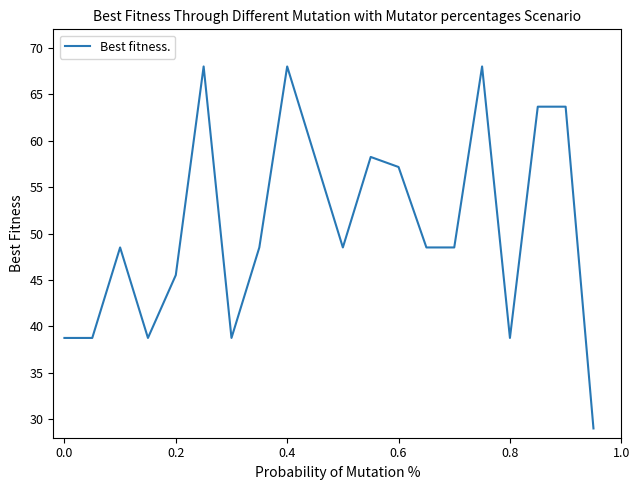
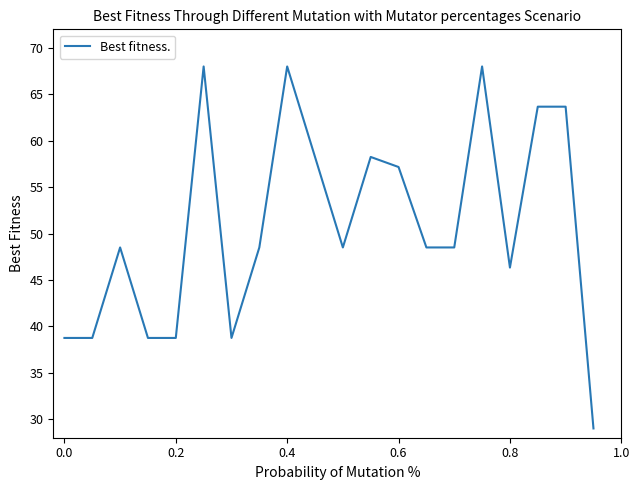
  {
    "0.0": 39,
-   "0.2": 46,
+   "0.2": 39,
    "0.4": 68,
    "0.6": 57,
-   "0.8": 39
+   "0.8": 46
  }
